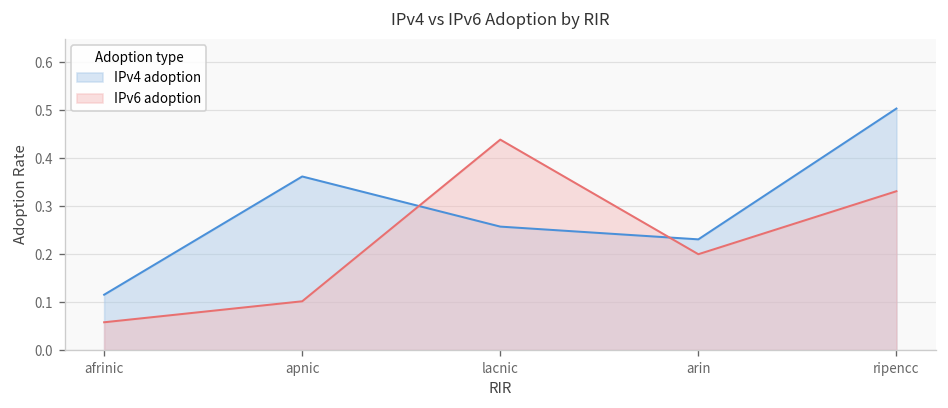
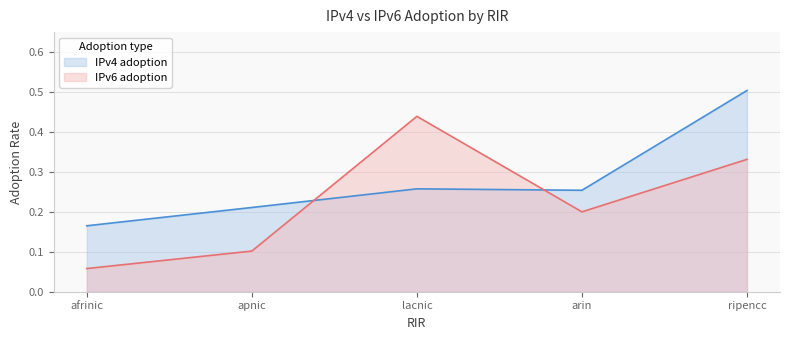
  {
    "IPv4 adoption": {
-     "afrinic": 0.12,
-     "apnic": 0.36,
+     "afrinic": 0.17,
+     "apnic": 0.21,
      "lacnic": 0.26,
-     "arin": 0.23,
+     "arin": 0.25,
      "ripencc": 0.50
    },
    "IPv6 adoption": {
      "afrinic": 0.06,
      "apnic": 0.10,
      "lacnic": 0.44,
      "arin": 0.20,
      "ripencc": 0.33
    }
  }
